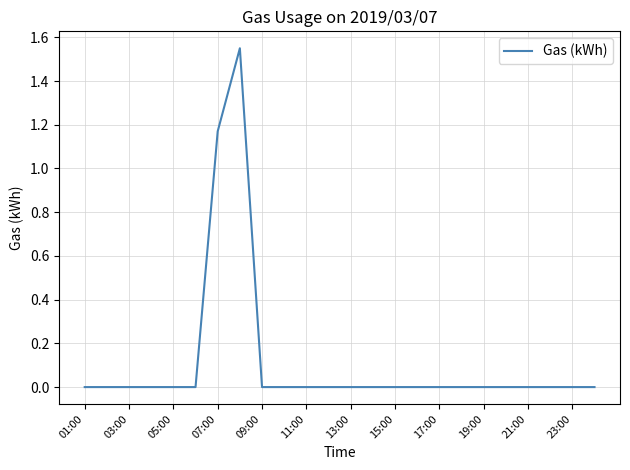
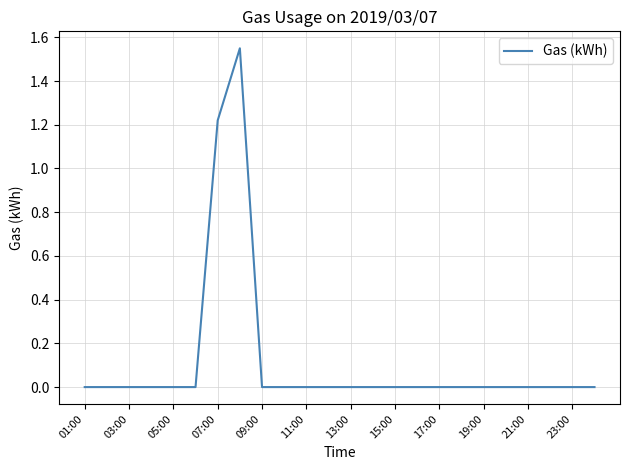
  {
    "01:00": 0.00,
    "03:00": 0.00,
    "05:00": 0.00,
-   "07:00": 1.17,
+   "07:00": 1.22,
    "09:00": 0.00,
    "11:00": 0.00,
    "13:00": 0.00,
    "15:00": 0.00,
    "17:00": 0.00,
    "19:00": 0.00,
    "21:00": 0.00,
    "23:00": 0.00
  }
